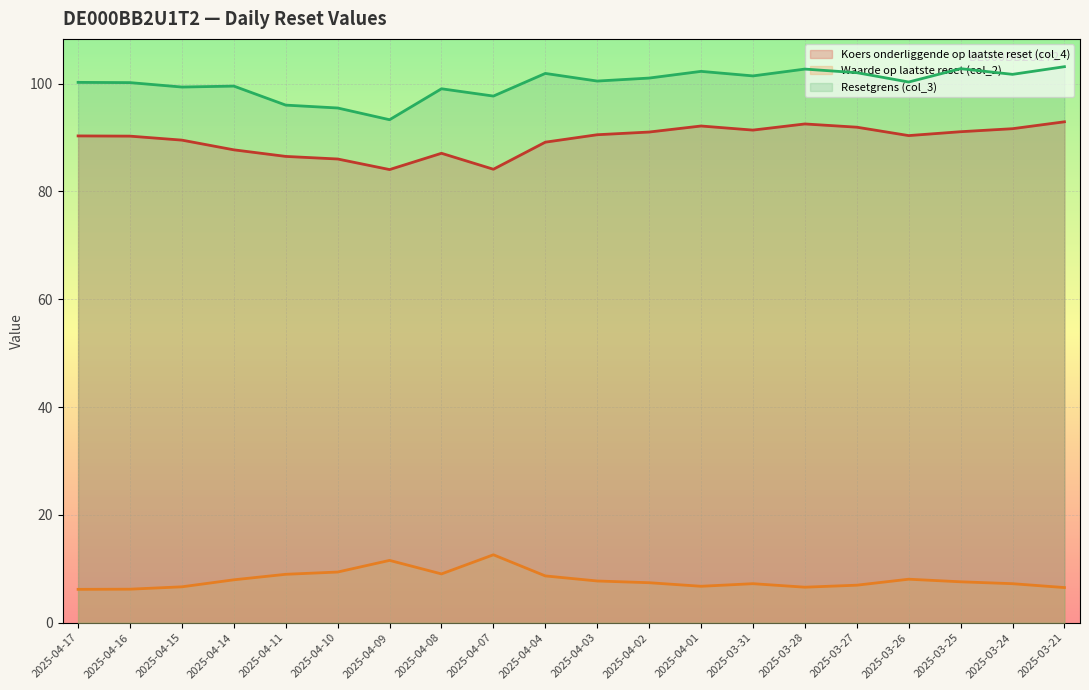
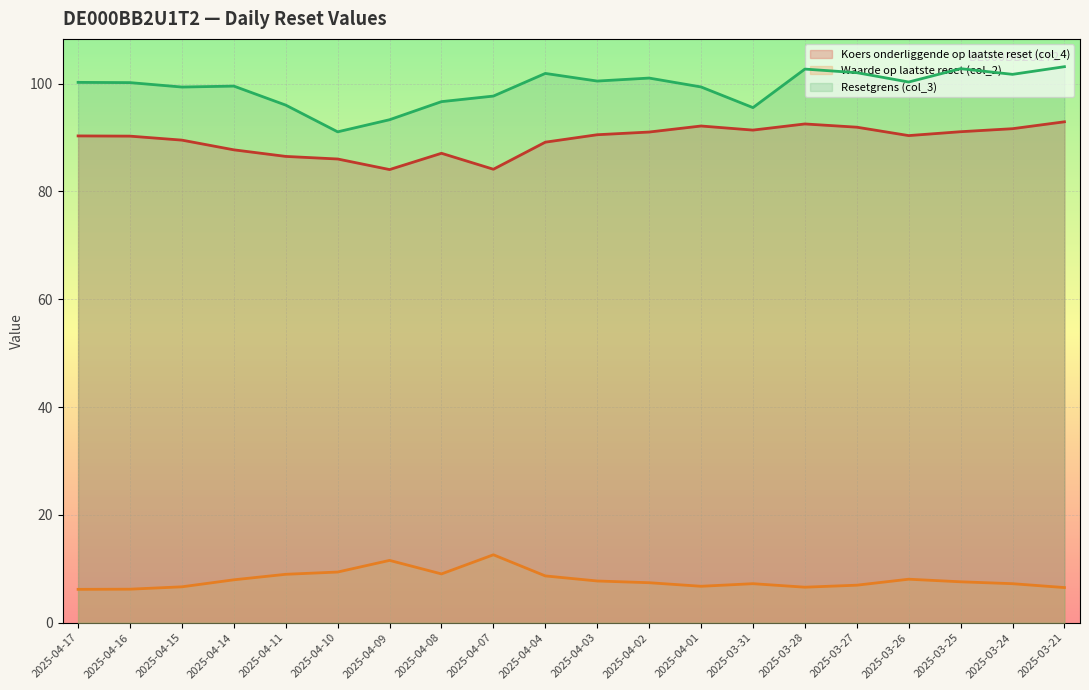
  {
    "Resetgrens (col_3)": {
      "2025-04-17": 100,
      "2025-04-16": 100,
      "2025-04-15": 99,
      "2025-04-14": 100,
      "2025-04-11": 96,
-     "2025-04-10": 95,
+     "2025-04-10": 91,
      "2025-04-09": 93,
-     "2025-04-08": 99,
+     "2025-04-08": 97,
      "2025-04-07": 98,
      "2025-04-04": 102,
      "2025-04-03": 100,
      "2025-04-02": 101,
-     "2025-04-01": 102,
-     "2025-03-31": 101,
+     "2025-04-01": 99,
+     "2025-03-31": 96,
      "2025-03-28": 103
    }
  }
